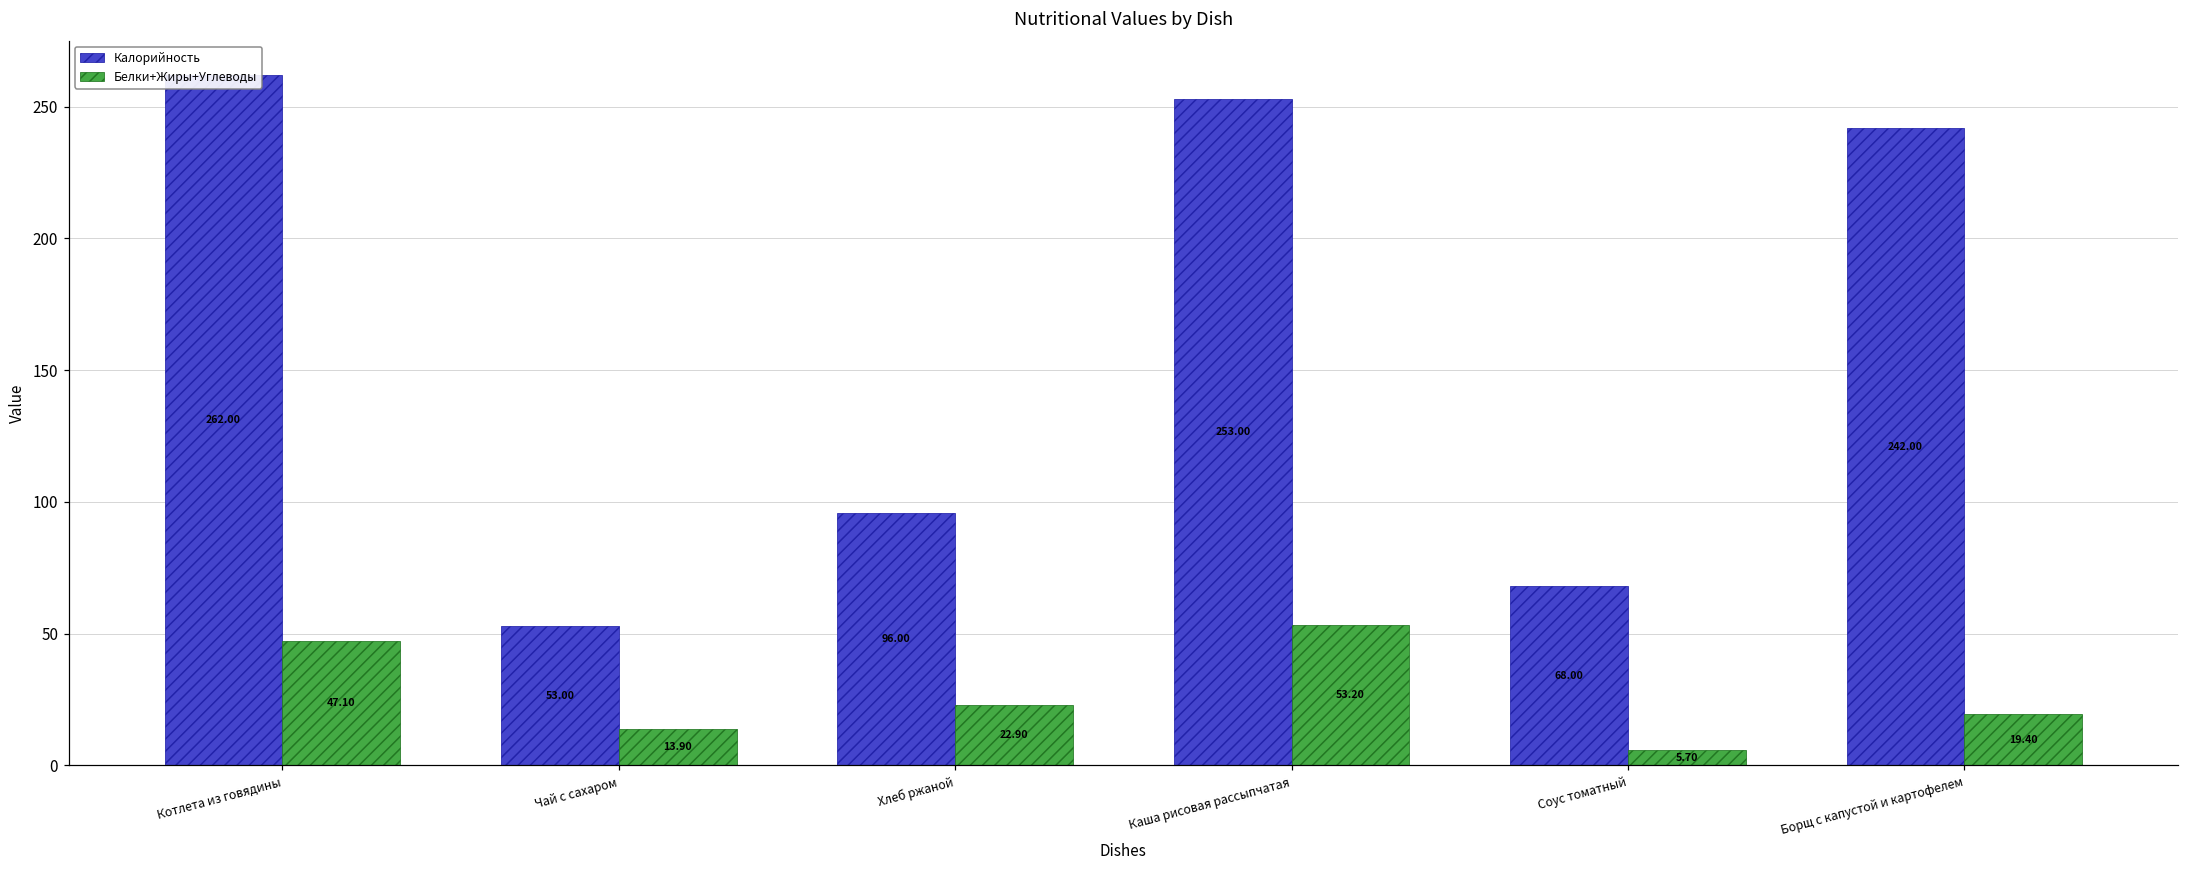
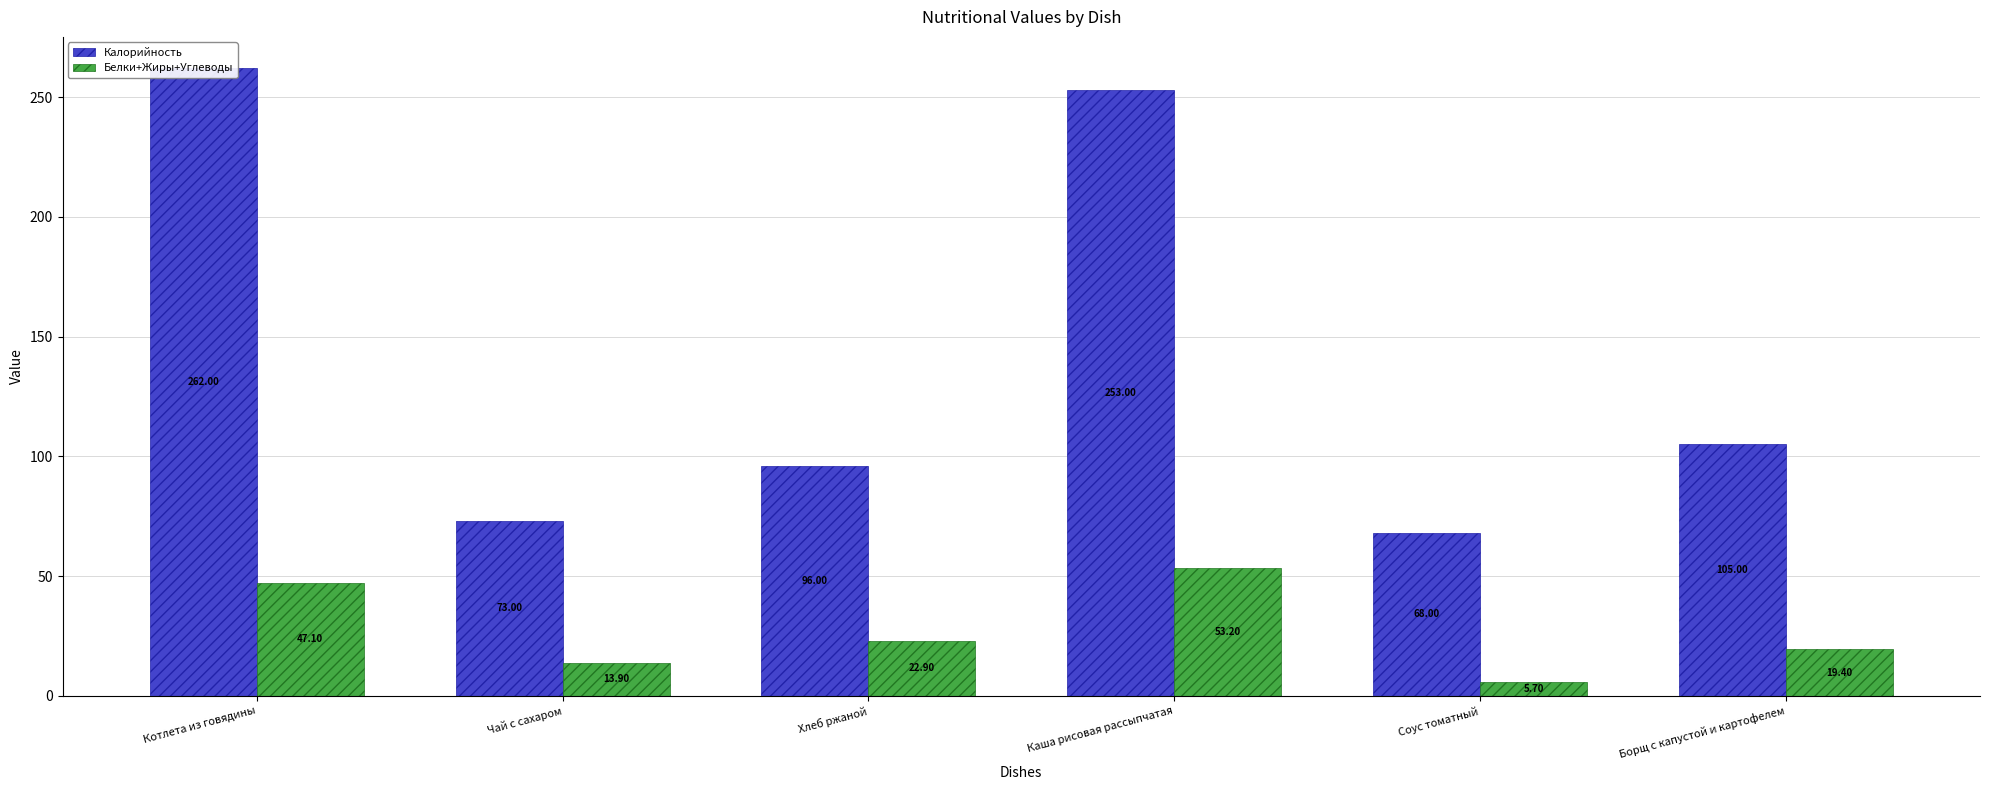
  {
    "Калорийность": {
-     "Чай с сахаром": 53.00,
+     "Чай с сахаром": 73.00,
      "Хлеб ржаной": 96.00,
      "Каша рисовая рассыпчатая": 253.00,
      "Соус томатный": 68.00,
-     "Борщ с капустой и картофелем": 242.00
+     "Борщ с капустой и картофелем": 105.00
    },
    "Белки+Жиры+Углеводы": {
      "Котлета из говядины": 47.10,
      "Чай с сахаром": 13.90,
      "Хлеб ржаной": 22.90,
      "Каша рисовая рассыпчатая": 53.20,
      "Соус томатный": 5.70,
      "Борщ с капустой и картофелем": 19.40
    }
  }
